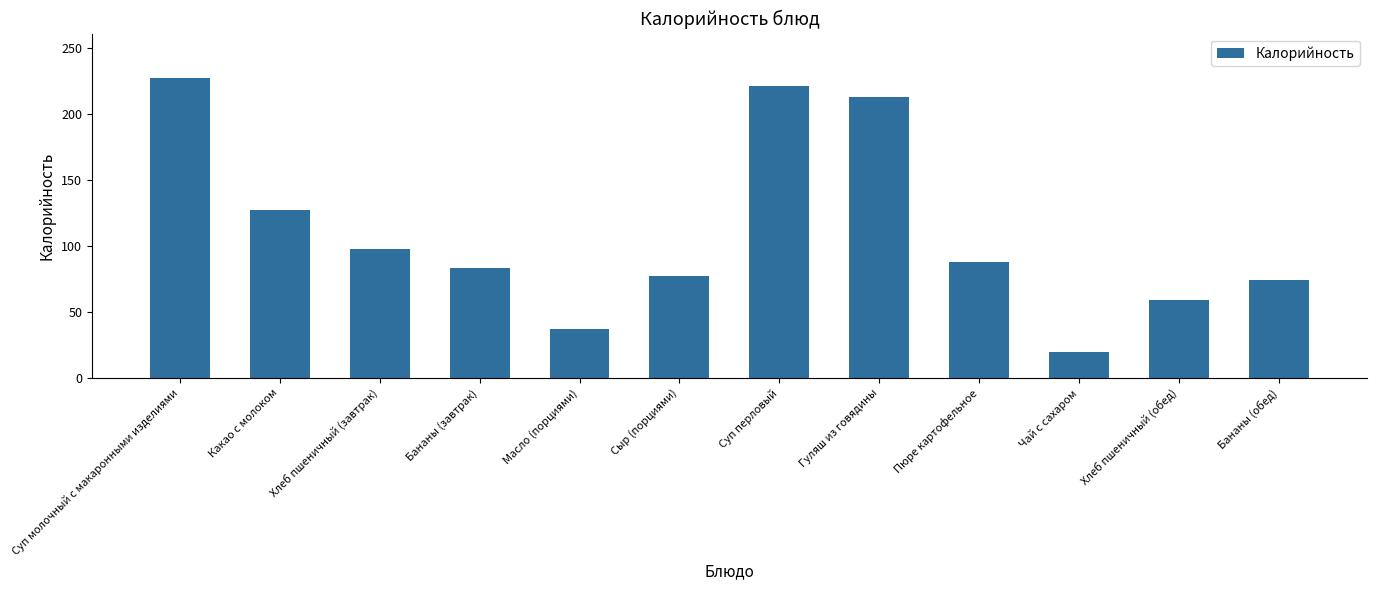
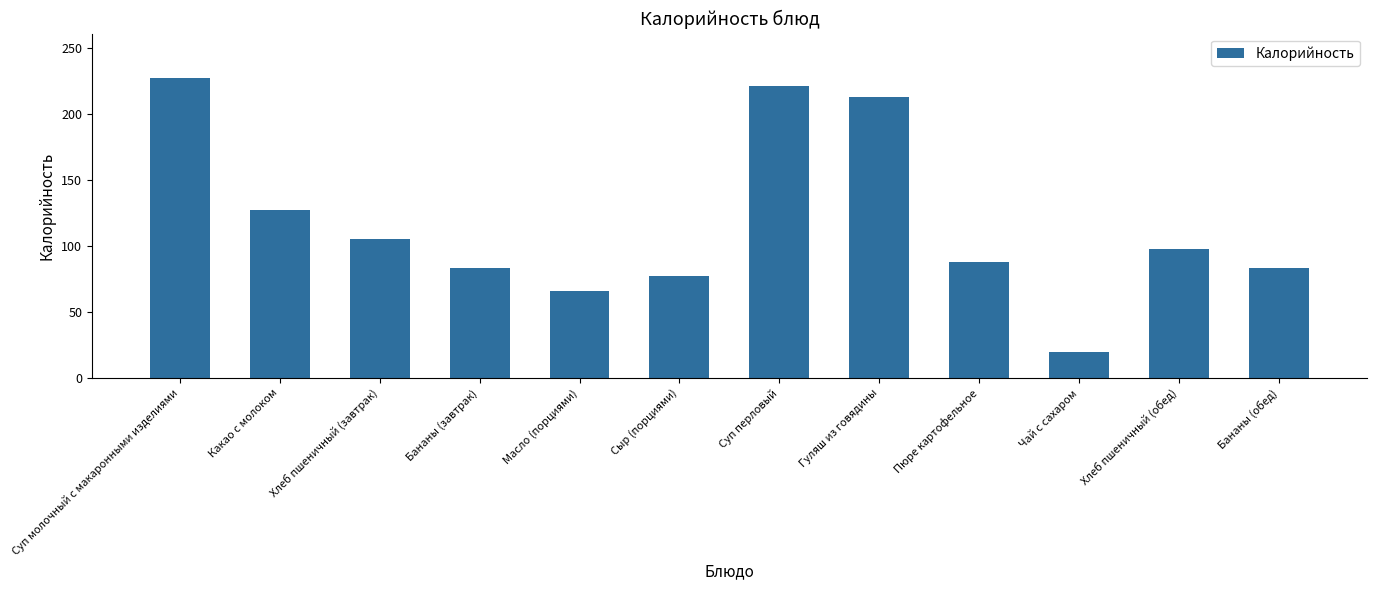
  {
    "Суп молочный с макаронными изделиями": 227,
    "Какао с молоком": 127,
-   "Хлеб пшеничный (завтрак)": 98,
+   "Хлеб пшеничный (завтрак)": 105,
    "Бананы (завтрак)": 83,
-   "Масло (порциями)": 37,
+   "Масло (порциями)": 66,
    "Сыр (порциями)": 77,
    "Суп перловый": 221,
    "Гуляш из говядины": 213,
    "Пюре картофельное": 88,
    "Чай с сахаром": 20,
-   "Хлеб пшеничный (обед)": 59,
-   "Бананы (обед)": 74
+   "Хлеб пшеничный (обед)": 98,
+   "Бананы (обед)": 83
  }
